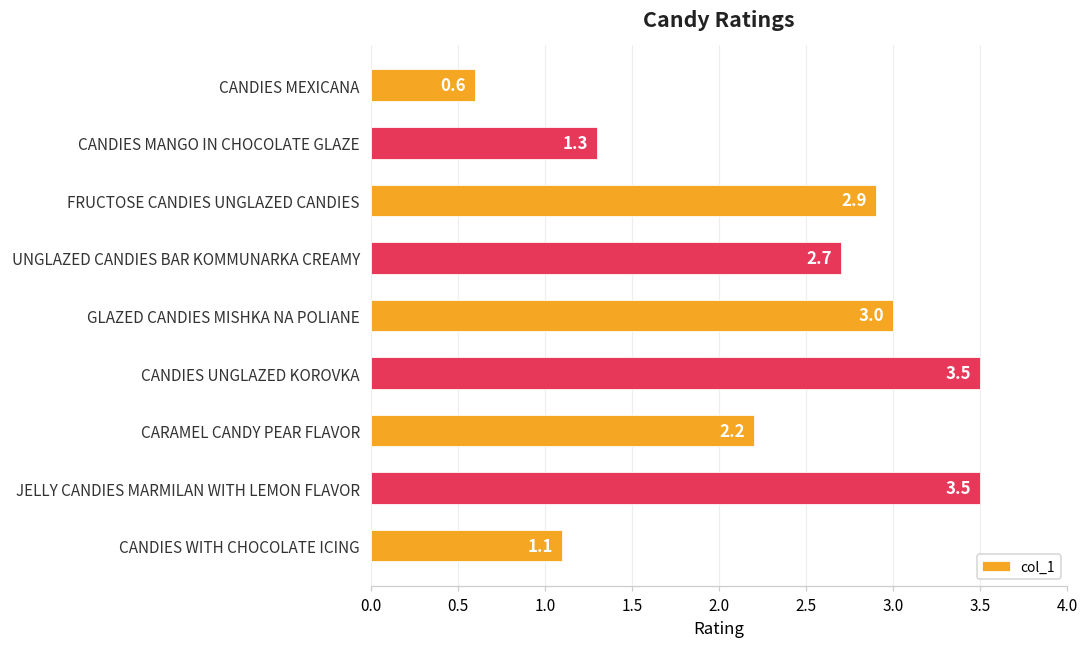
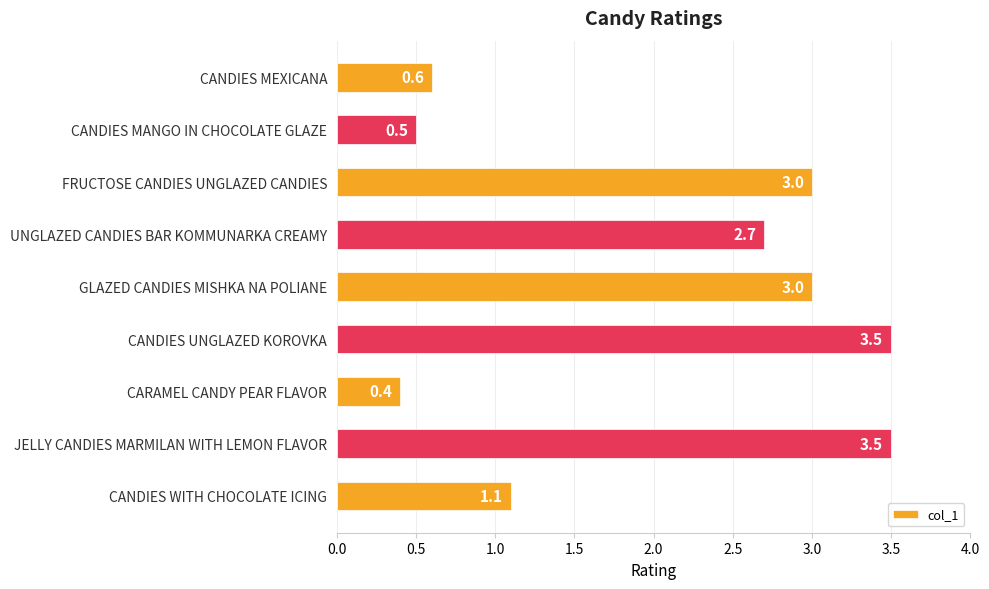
  {
    "CANDIES MEXICANA": 0.6,
-   "CANDIES MANGO IN CHOCOLATE GLAZE": 1.3,
-   "FRUCTOSE CANDIES UNGLAZED CANDIES": 2.9,
+   "CANDIES MANGO IN CHOCOLATE GLAZE": 0.5,
+   "FRUCTOSE CANDIES UNGLAZED CANDIES": 3.0,
    "UNGLAZED CANDIES BAR KOMMUNARKA CREAMY": 2.7,
    "GLAZED CANDIES MISHKA NA POLIANE": 3.0,
    "CANDIES UNGLAZED KOROVKA": 3.5,
-   "CARAMEL CANDY PEAR FLAVOR": 2.2,
+   "CARAMEL CANDY PEAR FLAVOR": 0.4,
    "JELLY CANDIES MARMILAN WITH LEMON FLAVOR": 3.5,
    "CANDIES WITH CHOCOLATE ICING": 1.1
  }
